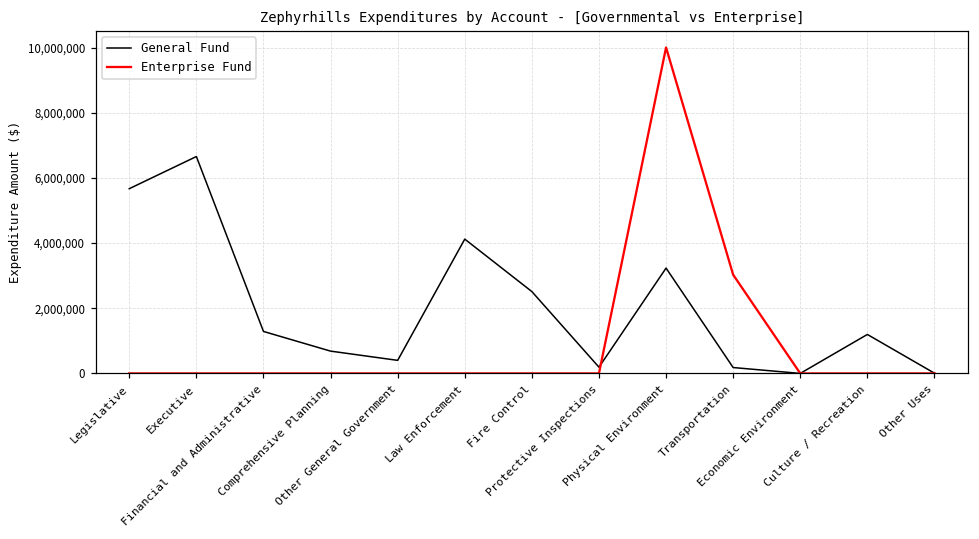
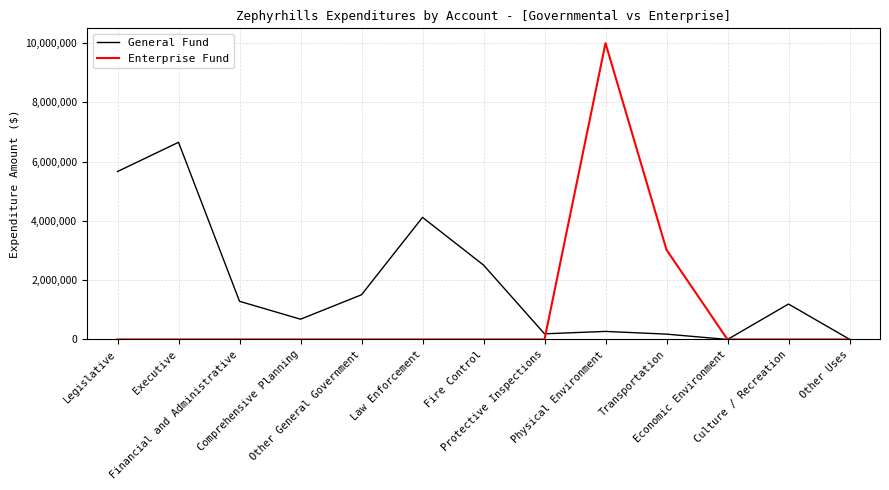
  {
    "General Fund": {
      "Legislative": "5,700,000",
      "Executive": "6,700,000",
      "Financial and Administrative": "1,300,000",
      "Comprehensive Planning": "700,000",
-     "Other General Government": "400,000",
+     "Other General Government": "1,500,000",
      "Law Enforcement": "4,100,000",
      "Fire Control": "2,500,000",
      "Protective Inspections": "200,000",
-     "Physical Environment": "3,200,000",
+     "Physical Environment": "300,000",
      "Transportation": "200,000",
      "Culture / Recreation": "1,200,000"
    },
    "Enterprise Fund": {
      "Legislative": "0",
      "Executive": "0",
      "Financial and Administrative": "0",
      "Comprehensive Planning": "0",
      "Other General Government": "0",
      "Law Enforcement": "0",
      "Fire Control": "0",
      "Protective Inspections": "0",
      "Physical Environment": "10,000,000",
      "Transportation": "3,000,000",
      "Culture / Recreation": "0"
    }
  }
